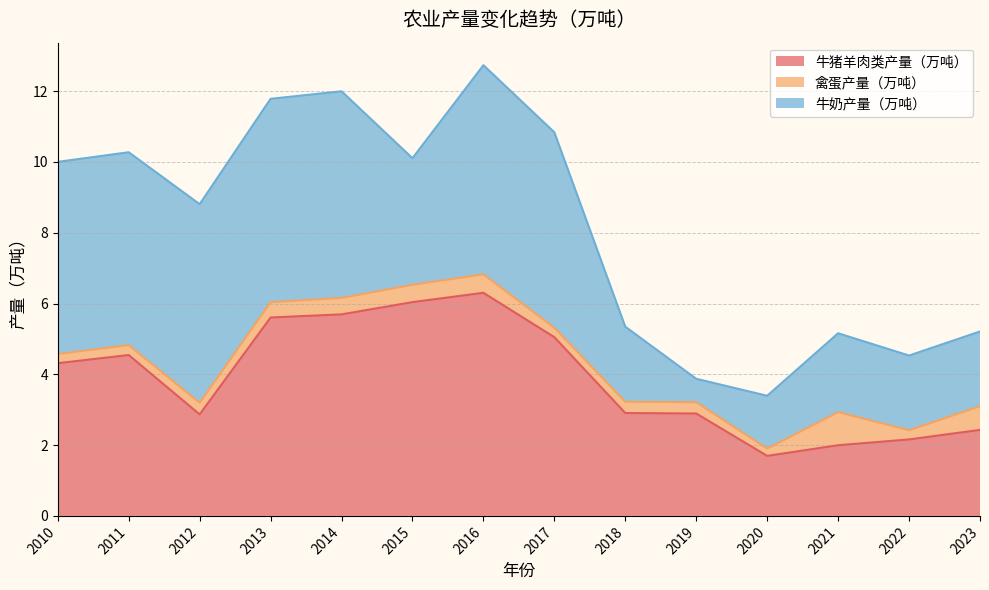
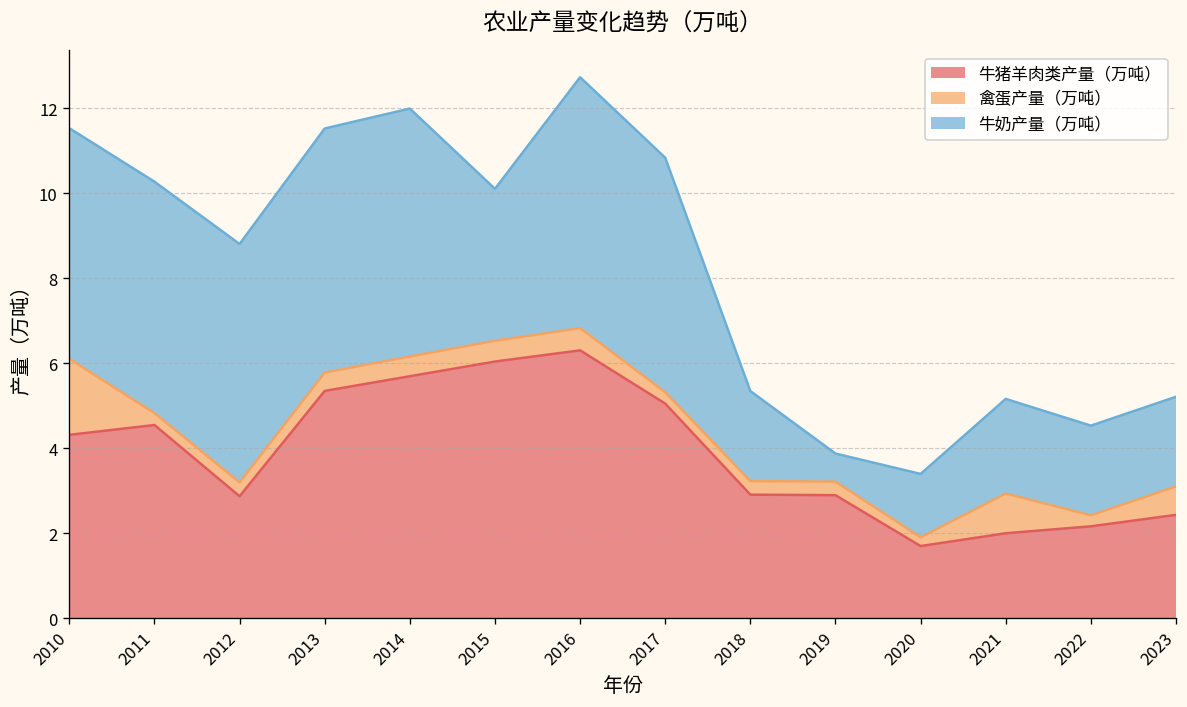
  {
    "牛猪羊肉类产量（万吨）": {
      "2010": 4.3,
      "2011": 4.5,
      "2012": 2.9,
-     "2013": 5.6,
+     "2013": 5.3,
      "2014": 5.7,
      "2015": 6.0,
      "2016": 6.3,
      "2017": 5.0,
      "2018": 2.9,
      "2019": 2.9,
      "2020": 1.7,
      "2021": 2.0,
      "2022": 2.2,
      "2023": 2.4
    },
    "禽蛋产量（万吨）": {
-     "2010": 0.3,
+     "2010": 1.8,
      "2011": 0.3,
      "2012": 0.3,
      "2013": 0.4,
      "2014": 0.5,
      "2015": 0.5,
      "2016": 0.5,
      "2017": 0.3,
      "2018": 0.3,
      "2019": 0.3,
      "2020": 0.2,
      "2021": 0.9,
      "2022": 0.3,
      "2023": 0.7
    },
    "牛奶产量（万吨）": {
      "2010": 5.4,
      "2011": 5.4,
      "2012": 5.6,
      "2013": 5.7,
      "2014": 5.8,
      "2015": 3.6,
      "2016": 5.9,
      "2017": 5.5,
      "2018": 2.1,
      "2019": 0.7,
      "2020": 1.5,
      "2021": 2.2,
      "2022": 2.1,
      "2023": 2.1
    }
  }
